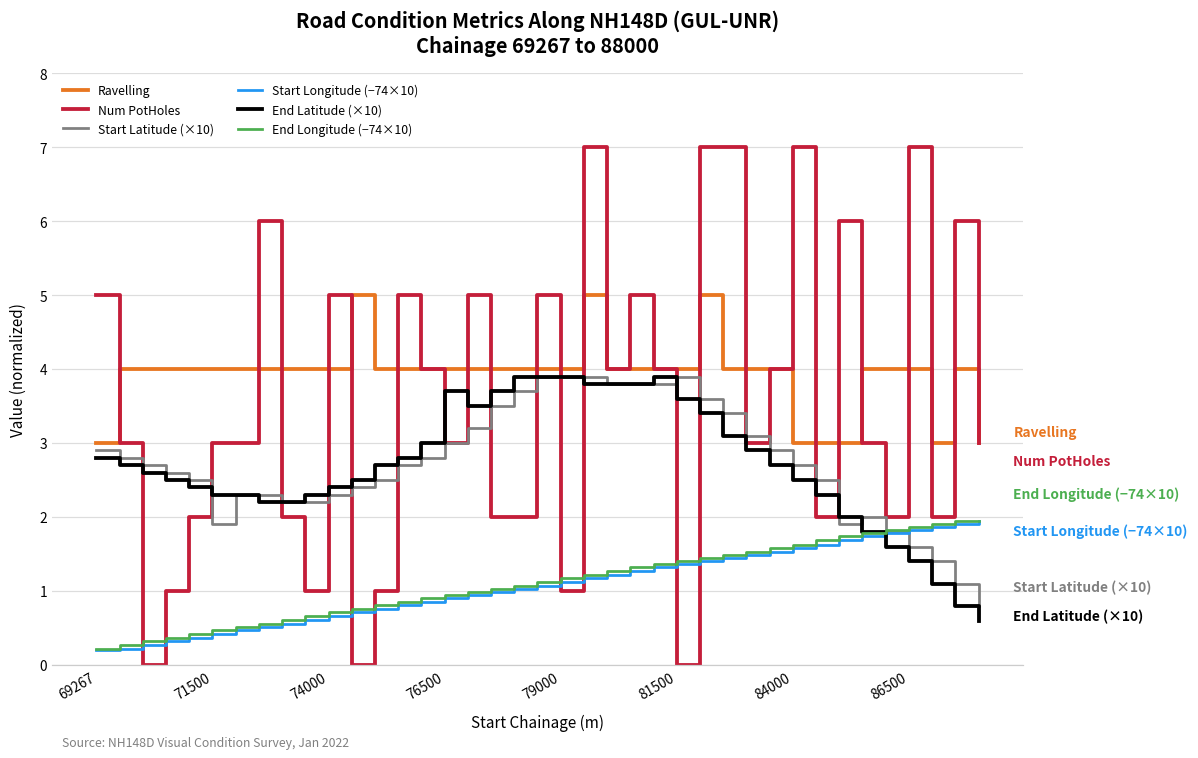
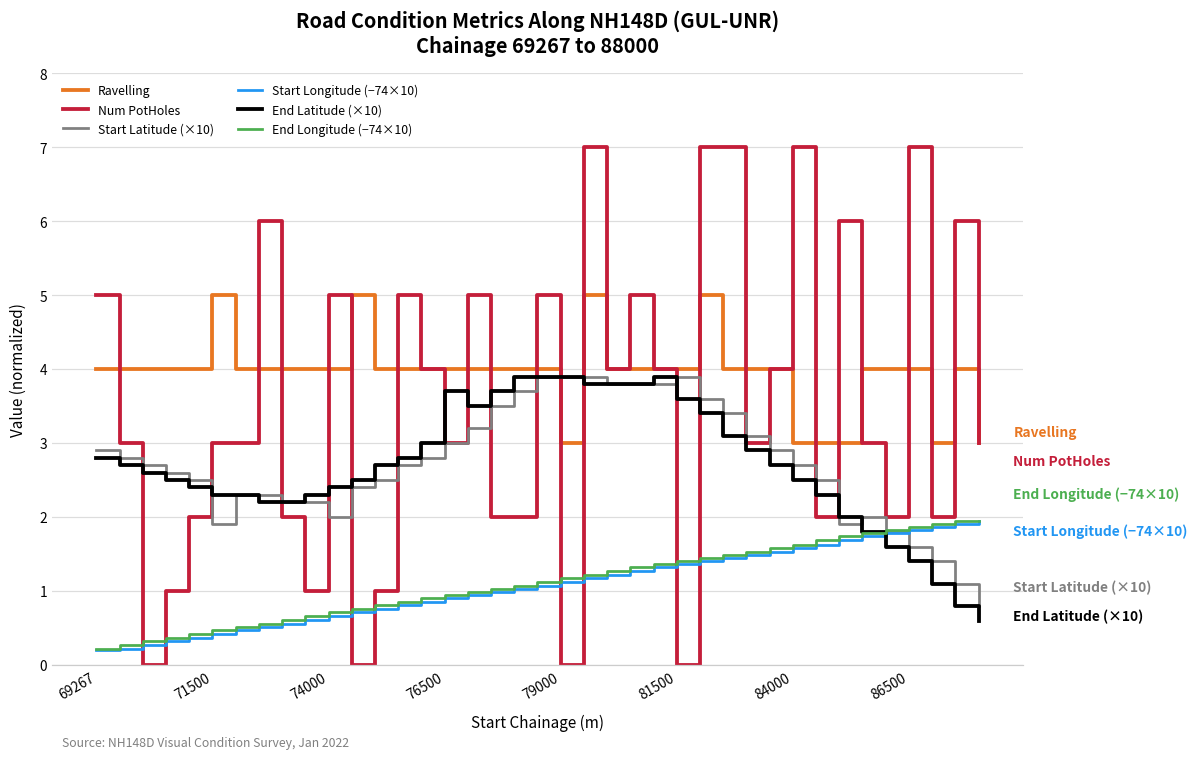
  {
    "Ravelling": {
-     "69267": 3,
-     "71500": 4,
+     "69267": 4,
+     "71500": 5,
      "74000": 4,
      "76500": 4,
-     "79000": 4,
+     "79000": 3,
      "81500": 4,
      "84000": 3,
      "86500": 4
    },
    "Num PotHoles": {
      "69267": 5,
      "71500": 3,
      "74000": 5,
-     "79000": 1,
+     "79000": 0,
      "81500": 0,
      "84000": 7,
      "86500": 7
    },
    "Start Latitude (×10)": {
      "69267": 2.9,
      "71500": 1.9,
-     "74000": 2.3,
+     "74000": 2.0,
      "81500": 3.9,
      "84000": 2.7,
      "86500": 1.6
    },
    "Start Longitude (−74×10)": {
      "71500": 0.4,
      "74000": 0.7,
      "76500": 0.9,
      "79000": 1.1,
      "81500": 1.4,
      "84000": 1.6,
      "86500": 1.8
    },
    "End Latitude (×10)": {
      "69267": 2.8,
      "71500": 2.3,
      "74000": 2.4,
      "76500": 3.7,
      "81500": 3.6,
      "84000": 2.5,
      "86500": 1.4
    },
    "End Longitude (−74×10)": {
      "71500": 0.5,
      "74000": 0.7,
      "76500": 0.9,
      "79000": 1.2,
      "81500": 1.4,
      "84000": 1.6,
      "86500": 1.9
    }
  }
